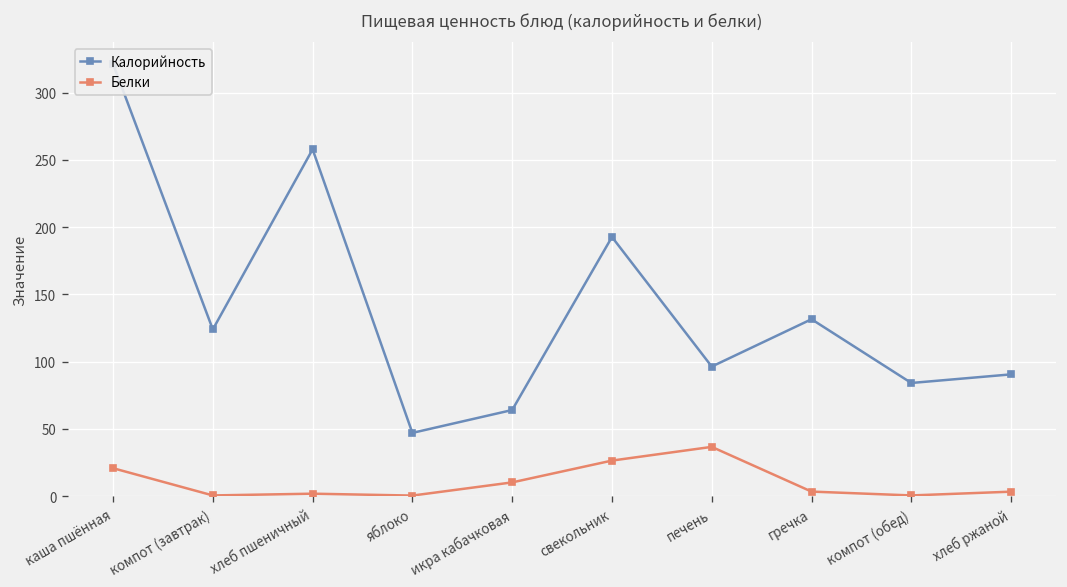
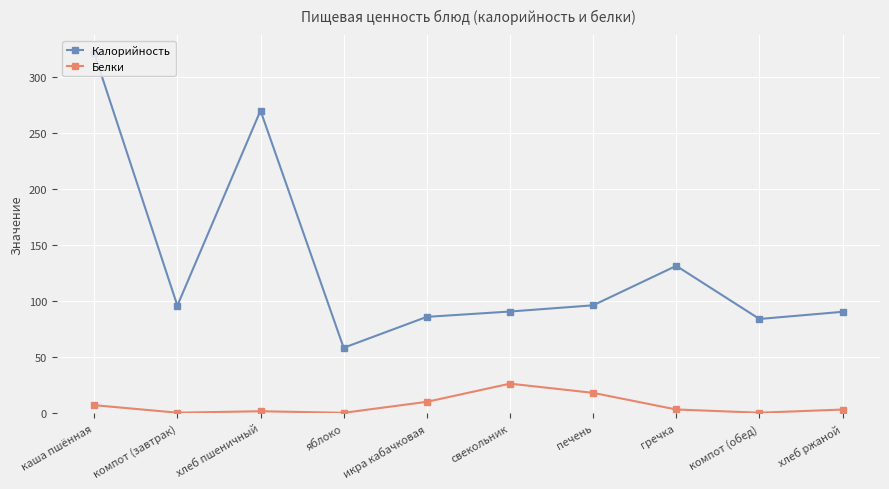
  {
    "Калорийность": {
-     "компот (завтрак)": 124,
-     "хлеб пшеничный": 258,
-     "яблоко": 47,
-     "икра кабачковая": 64,
-     "свекольник": 193,
+     "компот (завтрак)": 96,
+     "хлеб пшеничный": 270,
+     "яблоко": 58,
+     "икра кабачковая": 86,
+     "свекольник": 91,
      "печень": 96,
      "гречка": 132,
      "компот (обед)": 84,
      "хлеб ржаной": 91
    },
    "Белки": {
-     "каша пшённая": 21,
+     "каша пшённая": 7,
      "компот (завтрак)": 1,
      "хлеб пшеничный": 2,
      "яблоко": 0,
      "икра кабачковая": 10,
      "свекольник": 26,
-     "печень": 37,
+     "печень": 18,
      "гречка": 3,
      "компот (обед)": 1,
      "хлеб ржаной": 3
    }
  }
